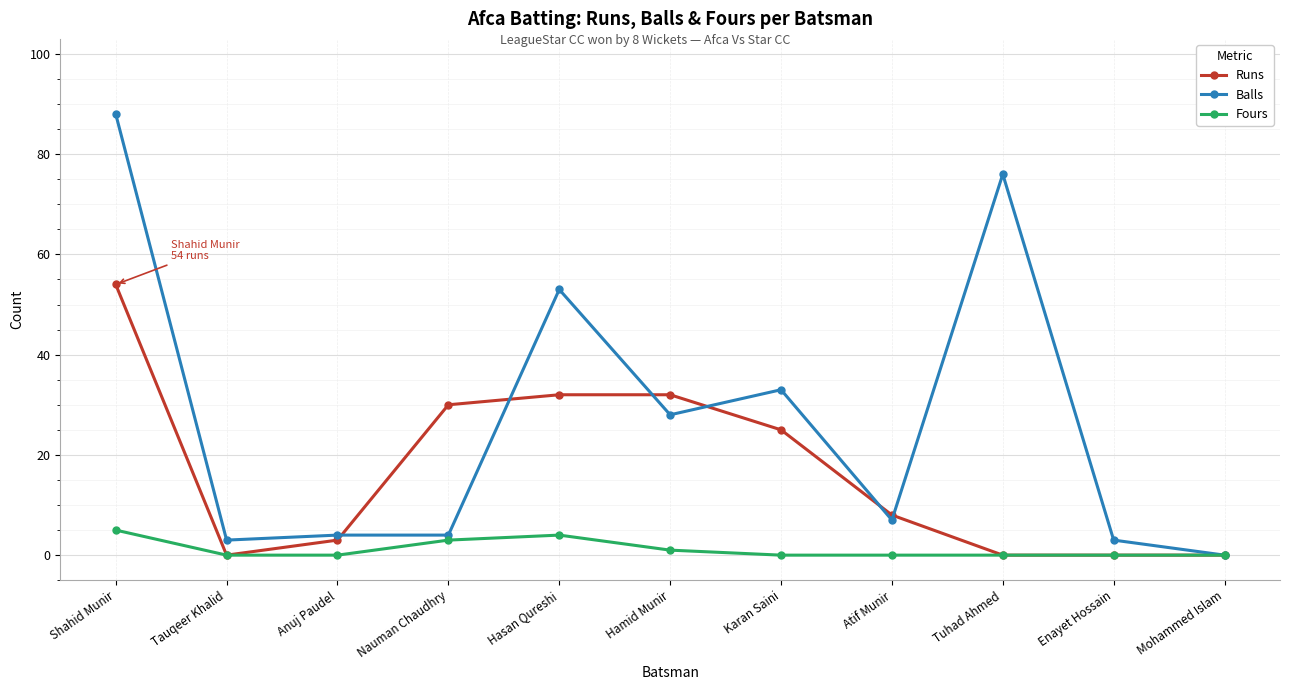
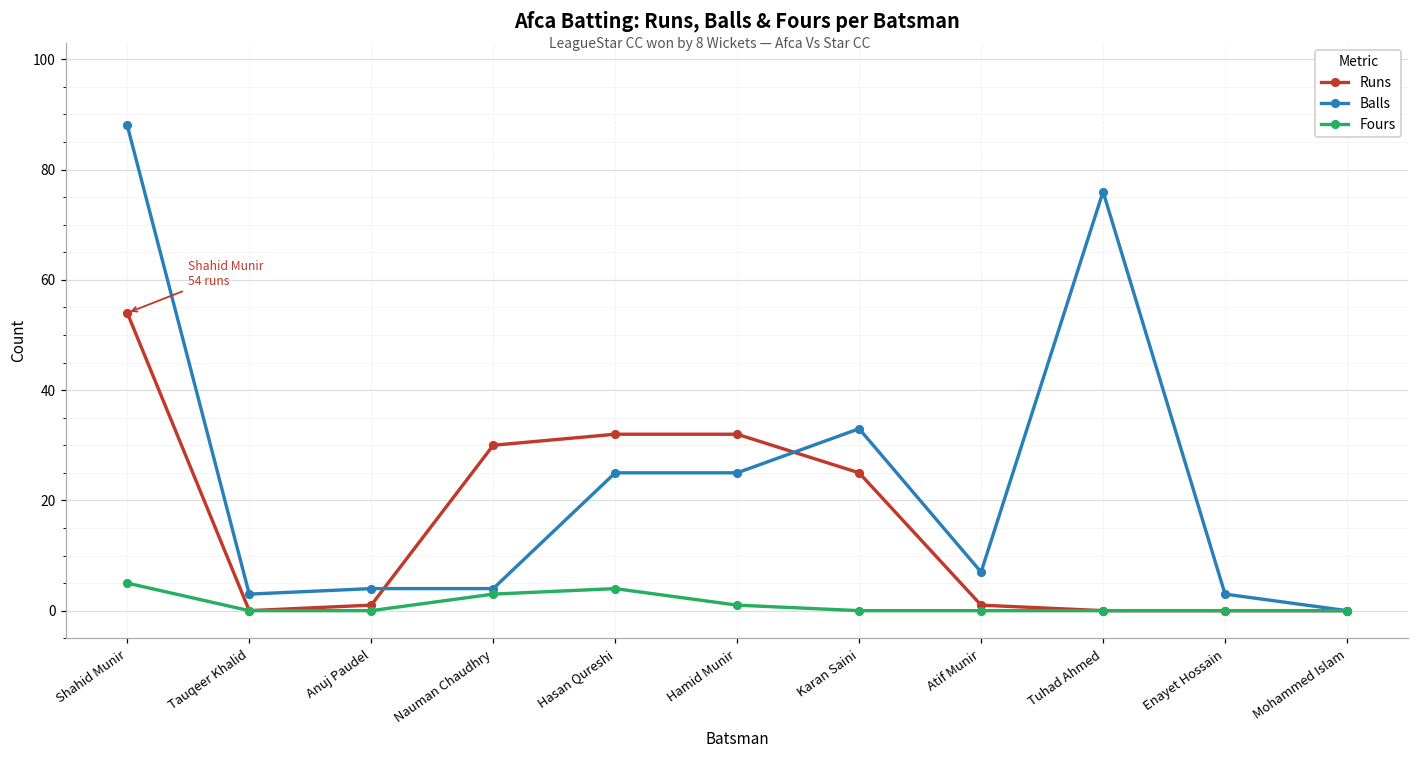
  {
    "Runs": {
-     "Anuj Paudel": 3,
+     "Anuj Paudel": 1,
      "Nauman Chaudhry": 30,
      "Hasan Qureshi": 32,
      "Hamid Munir": 32,
      "Karan Saini": 25,
-     "Atif Munir": 8
+     "Atif Munir": 1
    },
    "Balls": {
      "Shahid Munir": 88,
      "Tauqeer Khalid": 3,
      "Anuj Paudel": 4,
      "Nauman Chaudhry": 4,
-     "Hasan Qureshi": 53,
-     "Hamid Munir": 28,
+     "Hasan Qureshi": 25,
+     "Hamid Munir": 25,
      "Karan Saini": 33,
      "Atif Munir": 7,
      "Tuhad Ahmed": 76,
      "Enayet Hossain": 3
    },
    "Fours": {
      "Shahid Munir": 5,
      "Anuj Paudel": 0,
      "Nauman Chaudhry": 3,
      "Hasan Qureshi": 4,
      "Hamid Munir": 1,
      "Karan Saini": 0,
      "Atif Munir": 0
    }
  }
